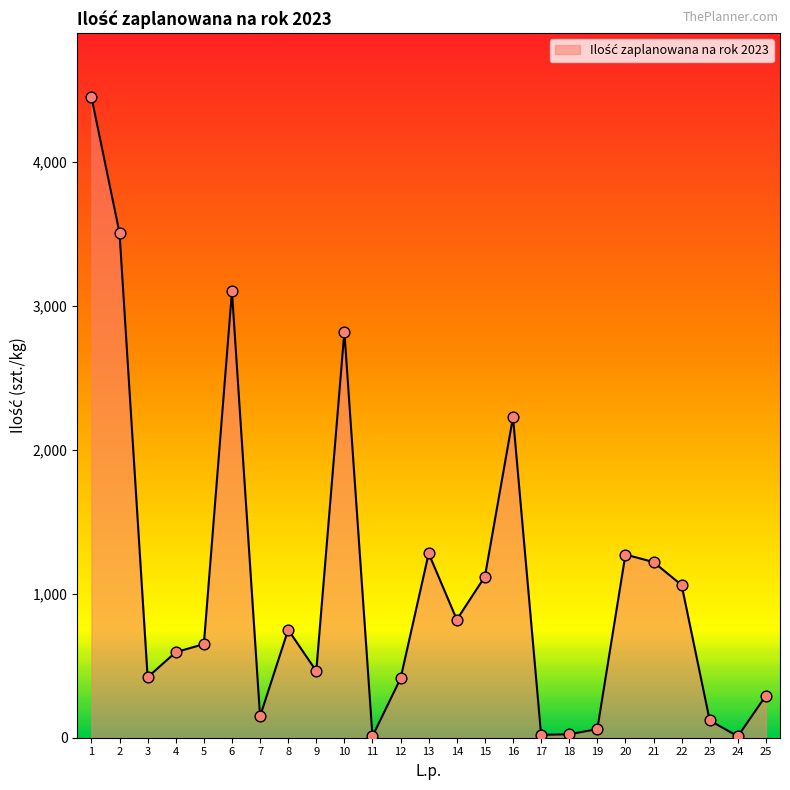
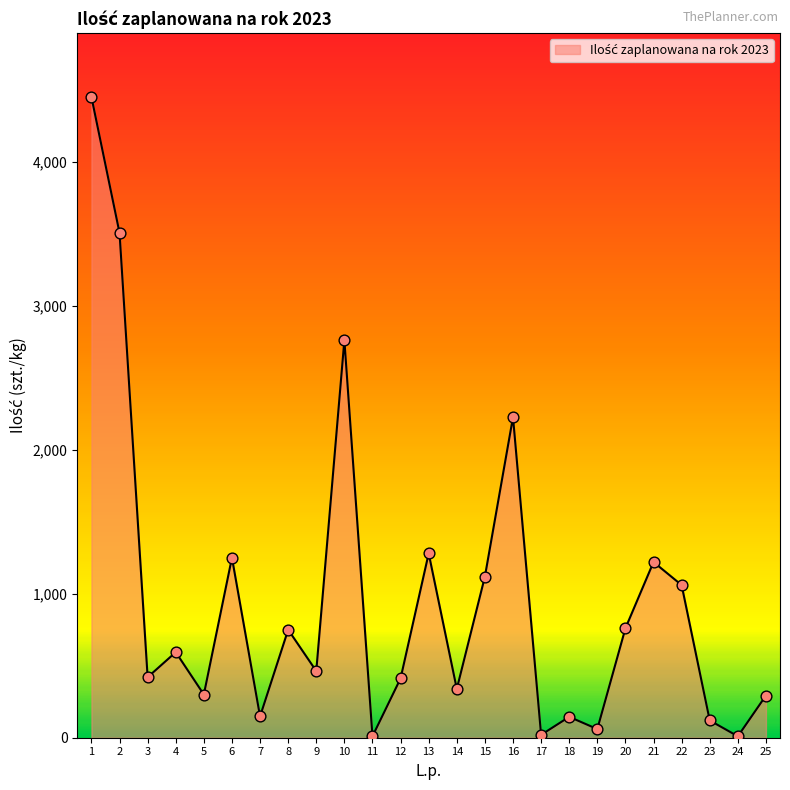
  {
    "1": "4,450",
    "2": "3,510",
    "3": "420",
    "4": "590",
-   "5": "650",
-   "6": "3,100",
+   "5": "300",
+   "6": "1,250",
    "7": "150",
    "8": "750",
    "9": "460",
-   "10": "2,820",
+   "10": "2,760",
    "11": "10",
    "12": "410",
    "13": "1,280",
-   "14": "820",
+   "14": "340",
    "15": "1,120",
    "16": "2,230",
    "17": "20",
-   "18": "20",
+   "18": "150",
    "19": "60",
-   "20": "1,270",
+   "20": "760",
    "21": "1,220",
    "22": "1,060",
    "23": "120",
    "24": "10",
    "25": "290"
  }
